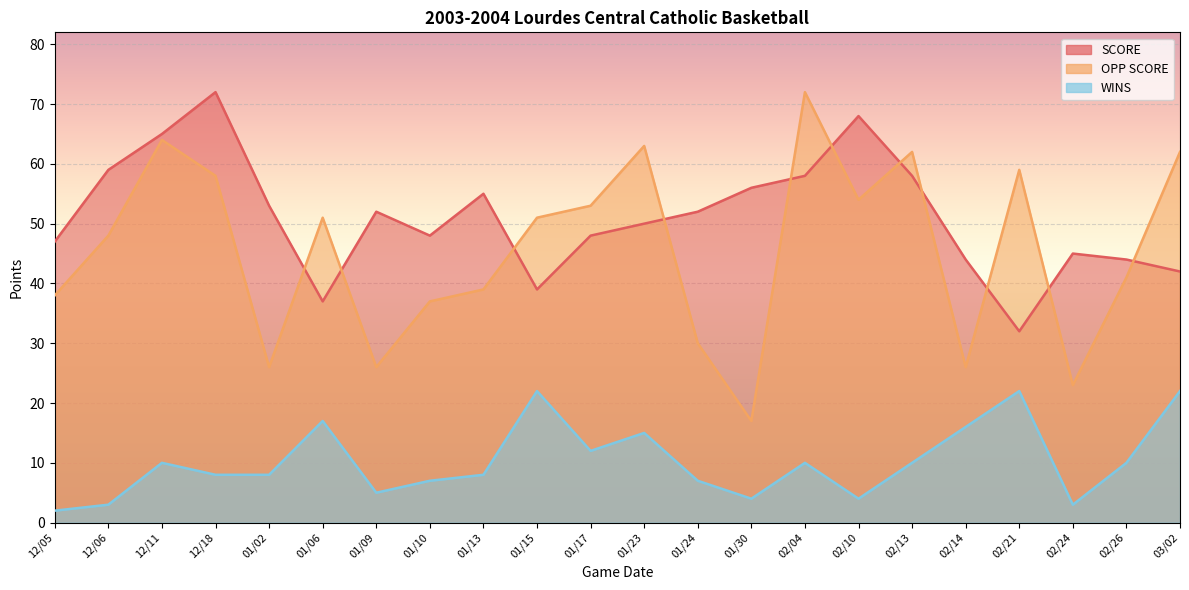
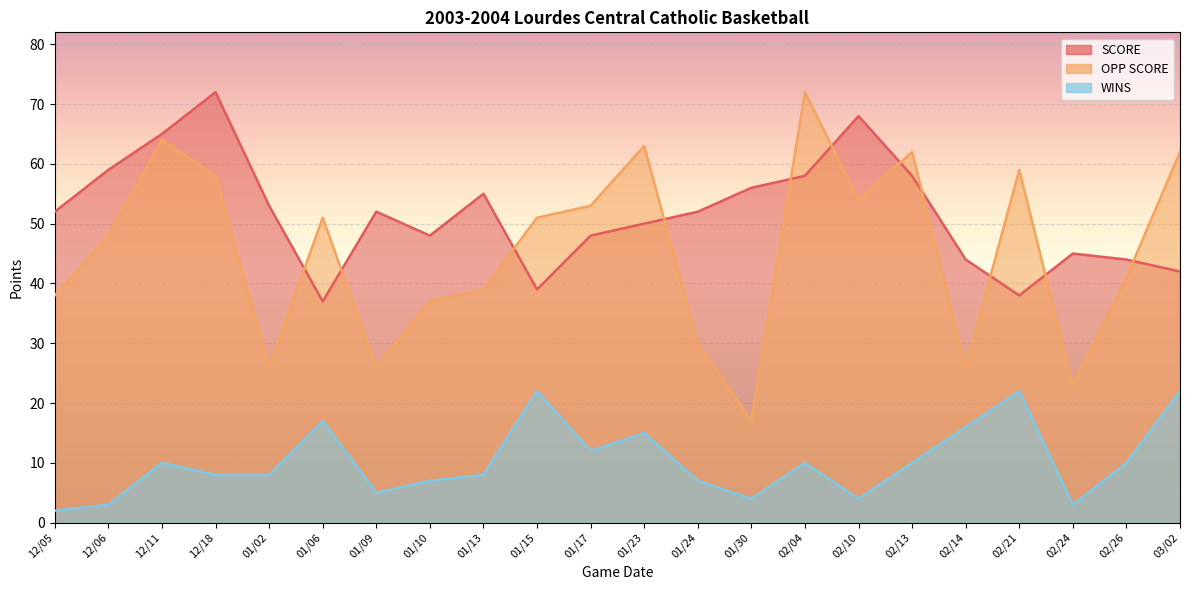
  {
    "SCORE": {
-     "12/05": 47,
+     "12/05": 52,
      "12/06": 59,
      "12/11": 65,
      "12/18": 72,
      "01/02": 53,
      "01/06": 37,
      "01/09": 52,
      "01/10": 48,
      "01/13": 55,
      "01/15": 39,
      "01/17": 48,
      "01/23": 50,
      "01/24": 52,
      "01/30": 56,
      "02/04": 58,
      "02/10": 68,
      "02/13": 58,
      "02/14": 44,
-     "02/21": 32,
+     "02/21": 38,
      "02/24": 45,
      "02/26": 44,
      "03/02": 42
    },
    "OPP SCORE": {
      "12/05": 38,
      "12/06": 48,
      "12/11": 64,
      "12/18": 58,
      "01/02": 26,
      "01/06": 51,
      "01/09": 26,
      "01/10": 37,
      "01/13": 39,
      "01/15": 51,
      "01/17": 53,
      "01/23": 63,
      "01/24": 30,
      "01/30": 17,
      "02/04": 72,
      "02/10": 54,
      "02/13": 62,
      "02/14": 26,
      "02/21": 59,
      "02/24": 23,
      "02/26": 41,
      "03/02": 62
    },
    "WINS": {
      "12/05": 2,
      "12/06": 3,
      "12/11": 10,
      "12/18": 8,
      "01/02": 8,
      "01/06": 17,
      "01/09": 5,
      "01/10": 7,
      "01/13": 8,
      "01/15": 22,
      "01/17": 12,
      "01/23": 15,
      "01/24": 7,
      "01/30": 4,
      "02/04": 10,
      "02/10": 4,
      "02/13": 10,
      "02/14": 16,
      "02/21": 22,
      "02/24": 3,
      "02/26": 10,
      "03/02": 22
    }
  }
